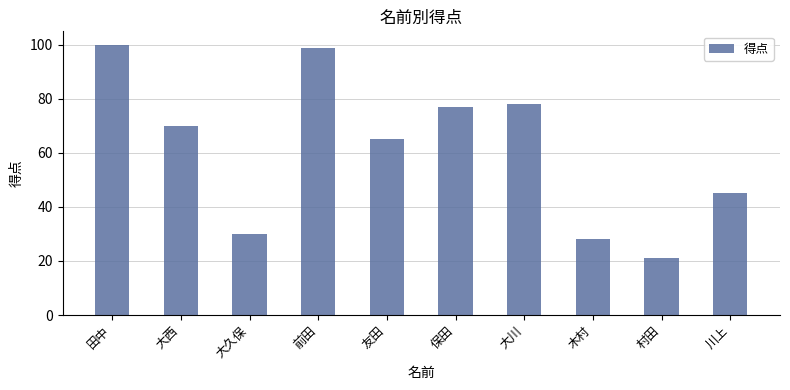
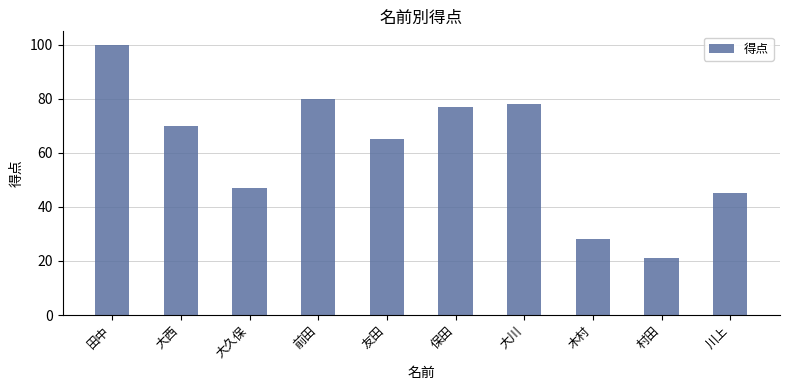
  {
    "田中": 100,
    "大西": 70,
-   "大久保": 30,
-   "前田": 99,
+   "大久保": 47,
+   "前田": 80,
    "友田": 65,
    "保田": 77,
    "大川": 78,
    "木村": 28,
    "村田": 21,
    "川上": 45
  }
